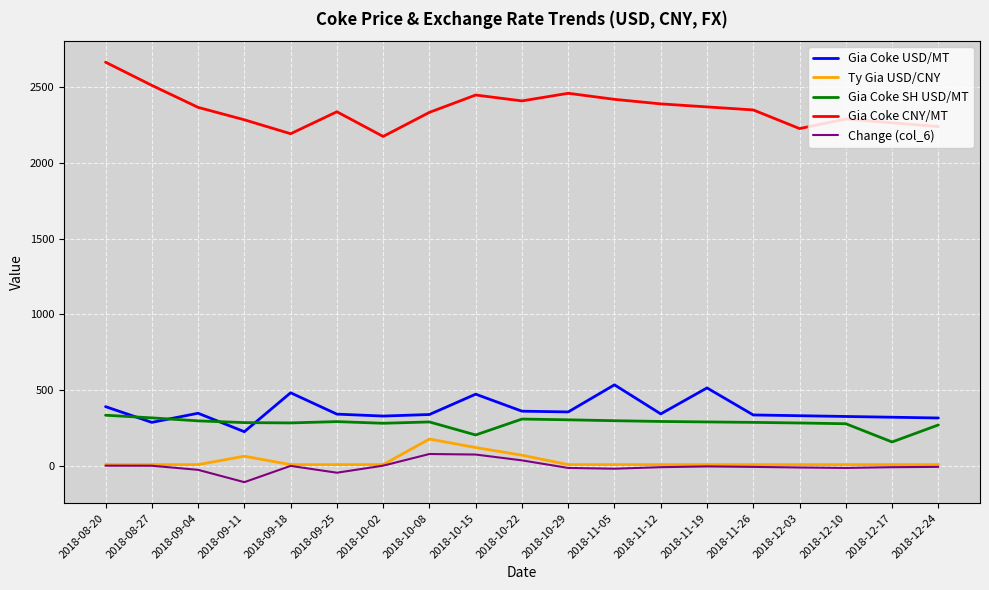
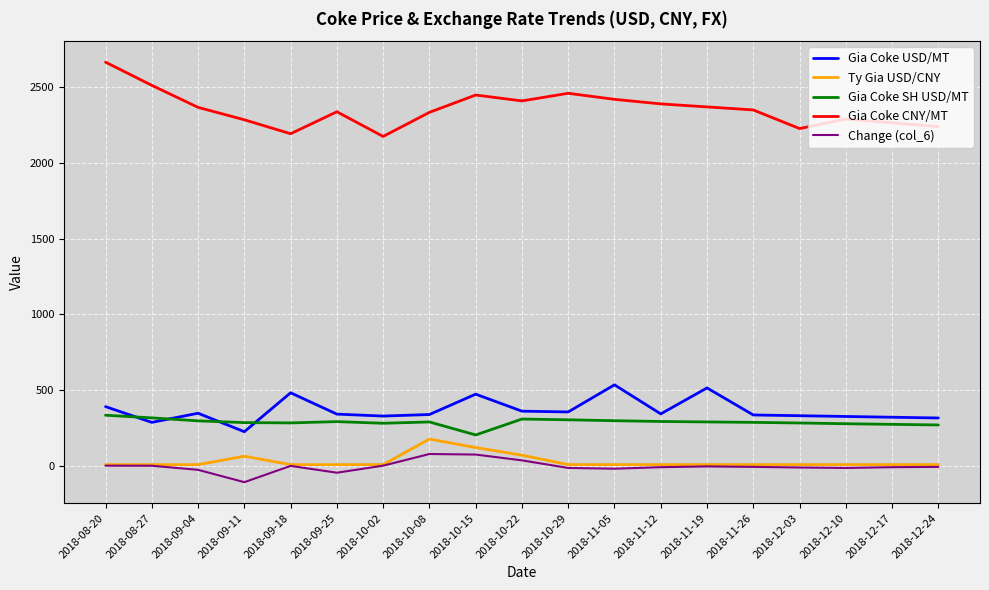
  {
    "Gia Coke USD/MT": {
      "2018-08-20": 390,
      "2018-08-27": 290,
      "2018-09-04": 350,
      "2018-09-11": 220,
      "2018-09-18": 480,
      "2018-09-25": 340,
      "2018-10-02": 330,
      "2018-10-08": 340,
      "2018-10-15": 470,
      "2018-10-22": 360,
      "2018-10-29": 360,
      "2018-11-05": 530,
      "2018-11-12": 340,
      "2018-11-19": 510,
      "2018-11-26": 340,
      "2018-12-03": 330,
      "2018-12-10": 330,
      "2018-12-17": 320,
      "2018-12-24": 320
    },
    "Ty Gia USD/CNY": {
      "2018-09-04": 10,
      "2018-09-11": 60,
      "2018-09-25": 10,
      "2018-10-08": 180,
      "2018-10-15": 120,
      "2018-10-22": 70,
      "2018-10-29": 10,
      "2018-11-05": 10,
      "2018-11-12": 10,
      "2018-12-03": 10,
      "2018-12-10": 10,
      "2018-12-17": 10
    },
    "Gia Coke SH USD/MT": {
      "2018-08-20": 330,
      "2018-08-27": 320,
      "2018-09-04": 300,
      "2018-09-11": 280,
      "2018-09-18": 280,
      "2018-09-25": 290,
      "2018-10-02": 280,
      "2018-10-08": 290,
      "2018-10-15": 200,
      "2018-10-22": 310,
      "2018-10-29": 300,
      "2018-11-05": 300,
      "2018-11-12": 290,
      "2018-11-19": 290,
      "2018-11-26": 290,
      "2018-12-03": 280,
      "2018-12-10": 280,
-     "2018-12-17": 160,
+     "2018-12-17": 270,
      "2018-12-24": 270
    },
    "Gia Coke CNY/MT": {
      "2018-08-20": 2670,
      "2018-08-27": 2510,
      "2018-09-04": 2370,
      "2018-09-11": 2290,
      "2018-09-18": 2190,
      "2018-09-25": 2340,
      "2018-10-02": 2170,
      "2018-10-08": 2330,
      "2018-10-15": 2450,
      "2018-10-22": 2410,
      "2018-10-29": 2460,
      "2018-11-05": 2420,
      "2018-11-12": 2390,
      "2018-11-19": 2370,
      "2018-11-26": 2350,
      "2018-12-03": 2230
    },
    "Change (col_6)": {
      "2018-09-04": -30,
      "2018-09-11": -110,
      "2018-09-25": -50,
      "2018-10-08": 80,
      "2018-10-15": 70,
      "2018-10-22": 40,
      "2018-10-29": -20,
      "2018-11-05": -20,
      "2018-11-12": -10,
      "2018-12-03": -10,
      "2018-12-10": -20,
      "2018-12-17": -10
    }
  }
